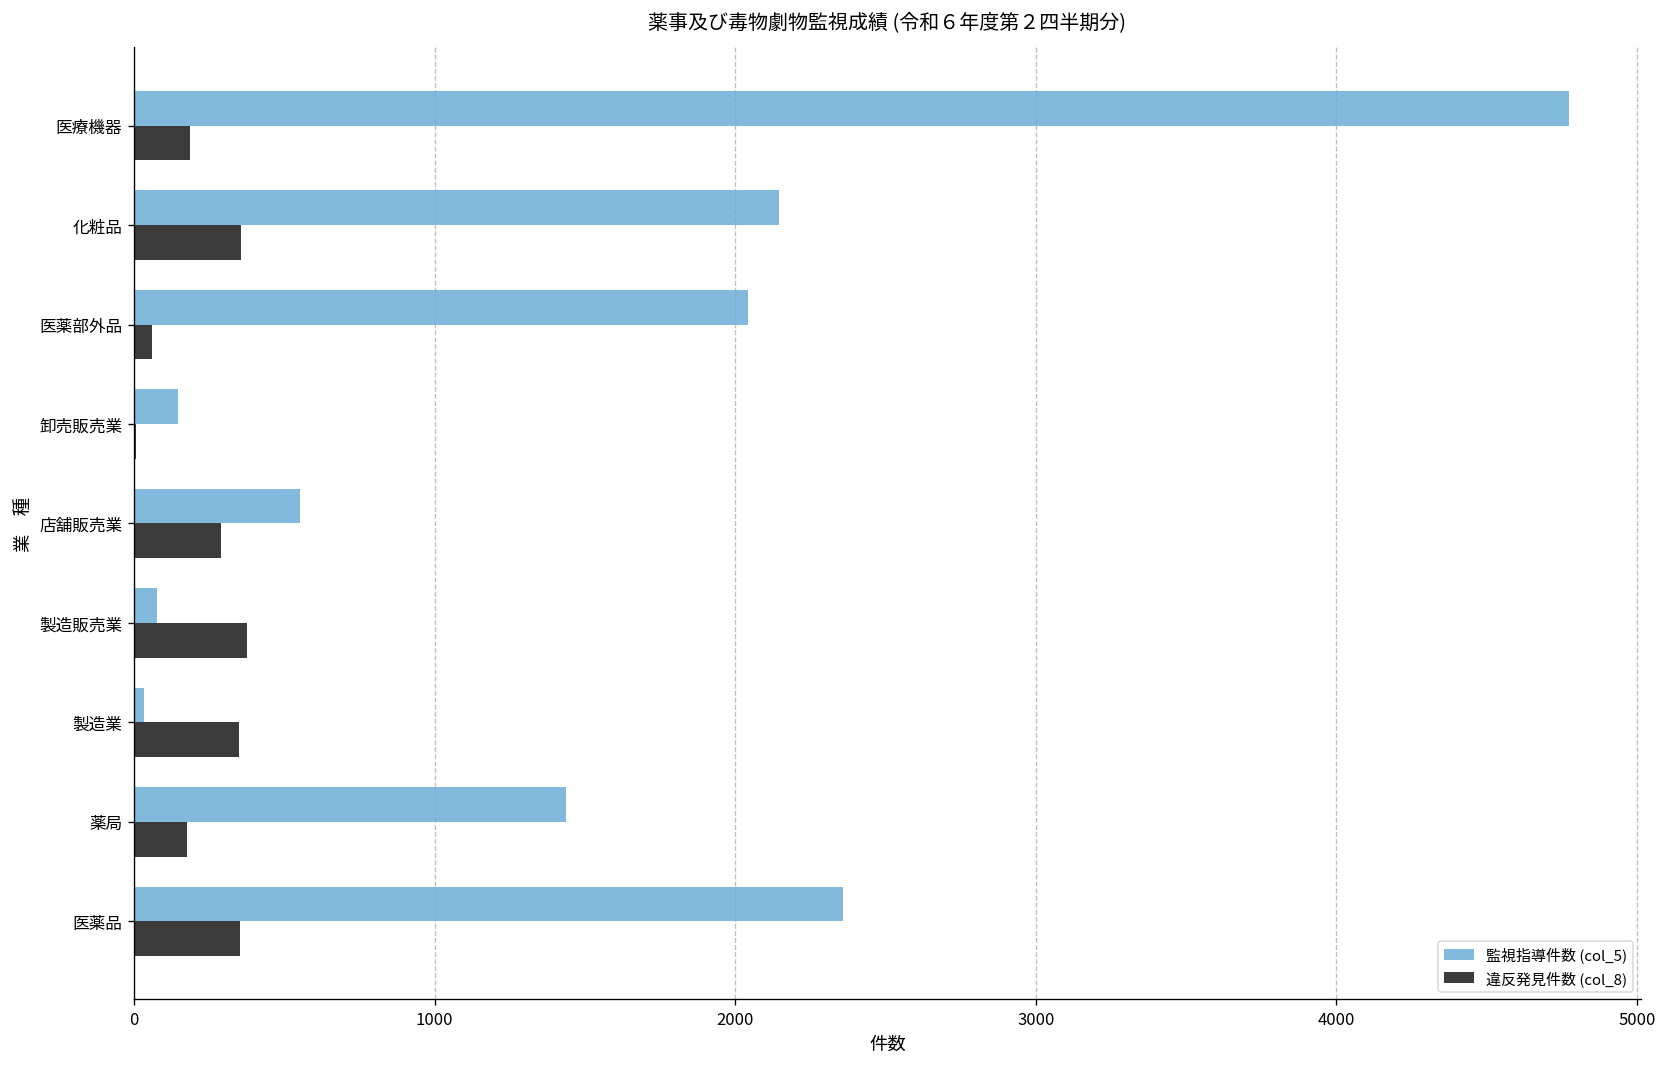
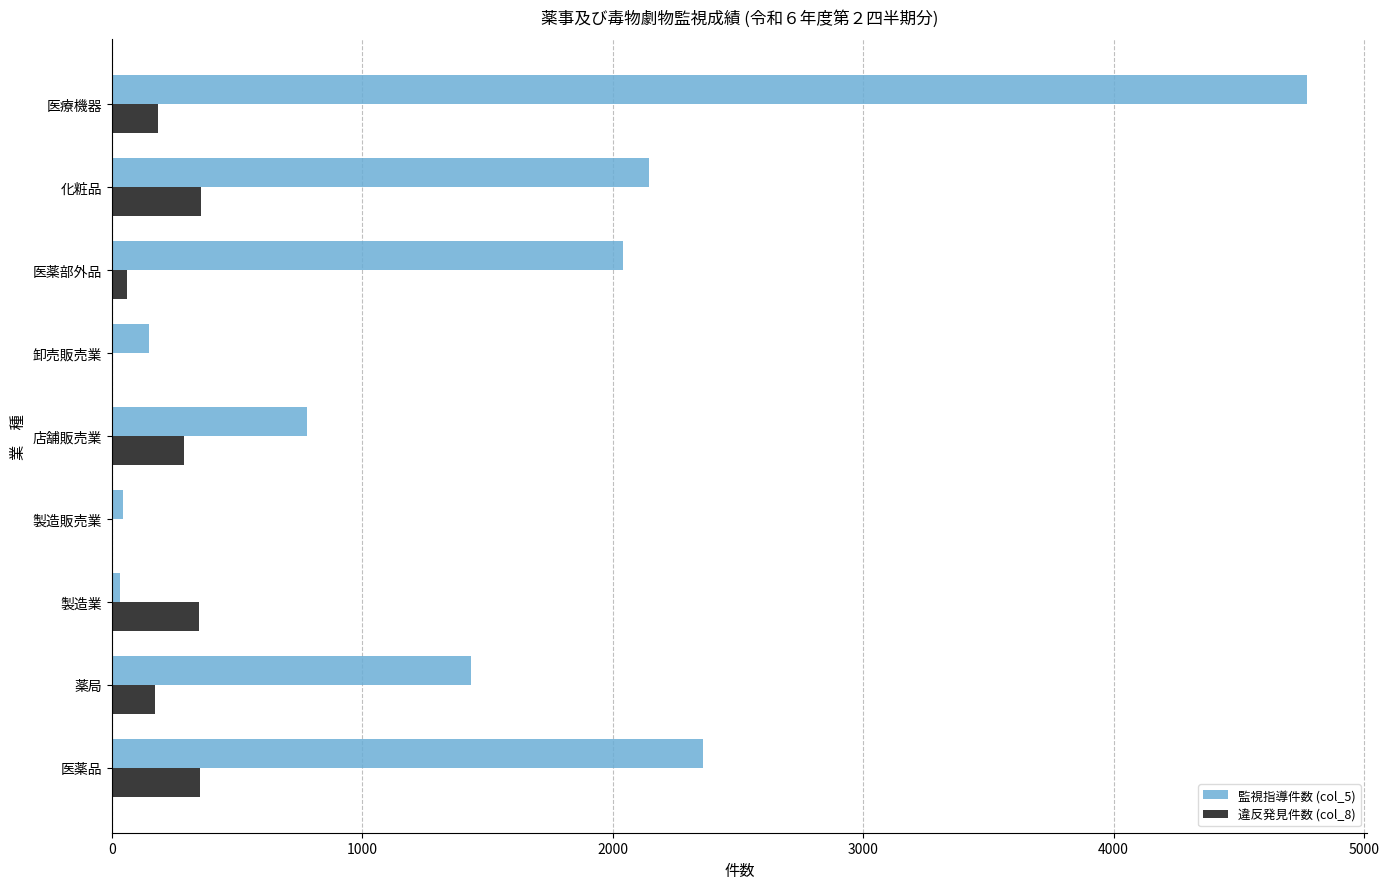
  {
    "監視指導件数 (col_5)": {
      "医療機器": 4770,
      "化粧品": 2150,
      "医薬部外品": 2040,
      "卸売販売業": 150,
-     "店舗販売業": 550,
-     "製造販売業": 80,
+     "店舗販売業": 780,
+     "製造販売業": 50,
      "製造業": 30,
      "薬局": 1440,
      "医薬品": 2360
    },
    "違反発見件数 (col_8)": {
      "医療機器": 190,
      "化粧品": 360,
      "医薬部外品": 60,
      "店舗販売業": 290,
-     "製造販売業": 380,
+     "製造販売業": 10,
      "製造業": 350,
      "薬局": 180,
      "医薬品": 350
    }
  }
